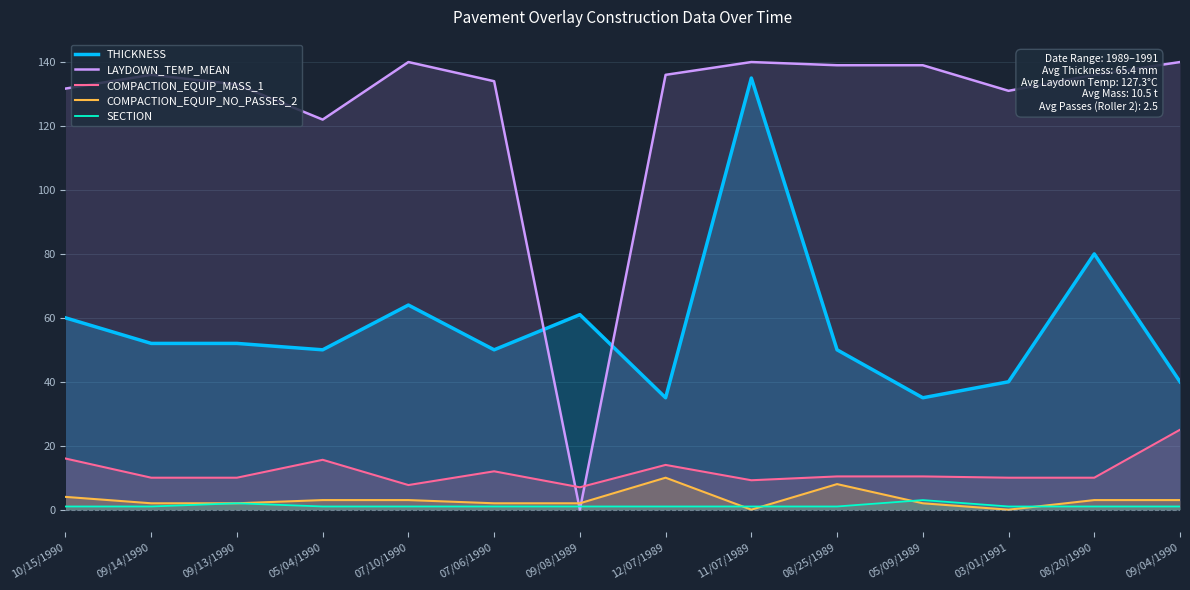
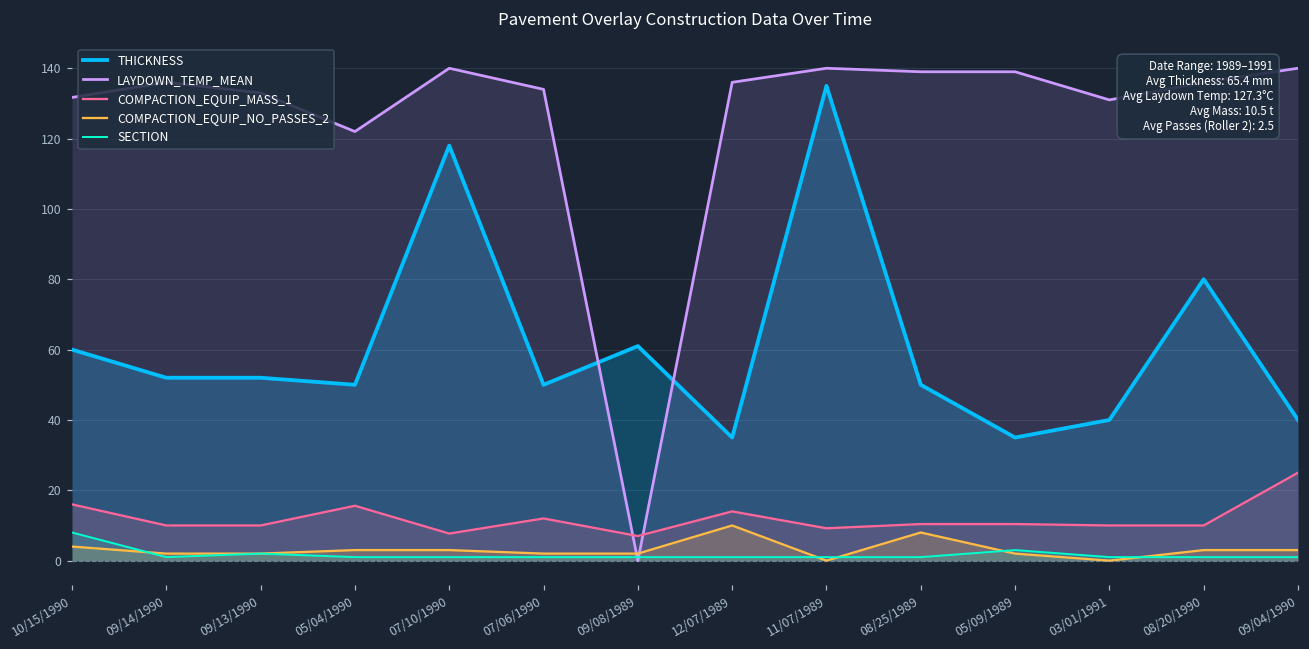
  {
    "THICKNESS": {
      "10/15/1990": 60,
      "09/14/1990": 52,
      "09/13/1990": 52,
      "05/04/1990": 50,
-     "07/10/1990": 64,
+     "07/10/1990": 118,
      "07/06/1990": 50,
      "09/08/1989": 61,
      "12/07/1989": 35,
      "11/07/1989": 135,
      "08/25/1989": 50,
      "05/09/1989": 35,
      "03/01/1991": 40,
      "08/20/1990": 80,
      "09/04/1990": 40
    },
    "LAYDOWN_TEMP_MEAN": {
      "10/15/1990": 132,
      "05/04/1990": 122,
      "07/10/1990": 140,
      "07/06/1990": 134,
      "09/08/1989": 0,
      "12/07/1989": 136,
      "11/07/1989": 140,
      "08/25/1989": 139,
      "05/09/1989": 139,
      "03/01/1991": 131,
      "09/04/1990": 140
    },
    "COMPACTION_EQUIP_MASS_1": {
      "10/15/1990": 16,
      "09/14/1990": 10,
      "09/13/1990": 10,
      "05/04/1990": 16,
      "07/10/1990": 8,
      "07/06/1990": 12,
      "09/08/1989": 7,
      "12/07/1989": 14,
      "11/07/1989": 9,
      "08/25/1989": 10,
      "05/09/1989": 10,
      "03/01/1991": 10,
      "08/20/1990": 10,
      "09/04/1990": 25
    },
    "COMPACTION_EQUIP_NO_PASSES_2": {
      "10/15/1990": 4,
      "09/14/1990": 2,
      "05/04/1990": 3,
      "07/10/1990": 3,
      "07/06/1990": 2,
      "09/08/1989": 2,
      "12/07/1989": 10,
      "11/07/1989": 0,
      "08/25/1989": 8,
      "05/09/1989": 2,
      "03/01/1991": 0,
      "08/20/1990": 3,
      "09/04/1990": 3
    },
    "SECTION": {
-     "10/15/1990": 1,
+     "10/15/1990": 8,
      "09/14/1990": 1,
      "05/04/1990": 1,
      "07/10/1990": 1,
      "07/06/1990": 1,
      "09/08/1989": 1,
      "12/07/1989": 1,
      "11/07/1989": 1,
      "08/25/1989": 1,
      "05/09/1989": 3,
      "03/01/1991": 1,
      "08/20/1990": 1,
      "09/04/1990": 1
    }
  }
